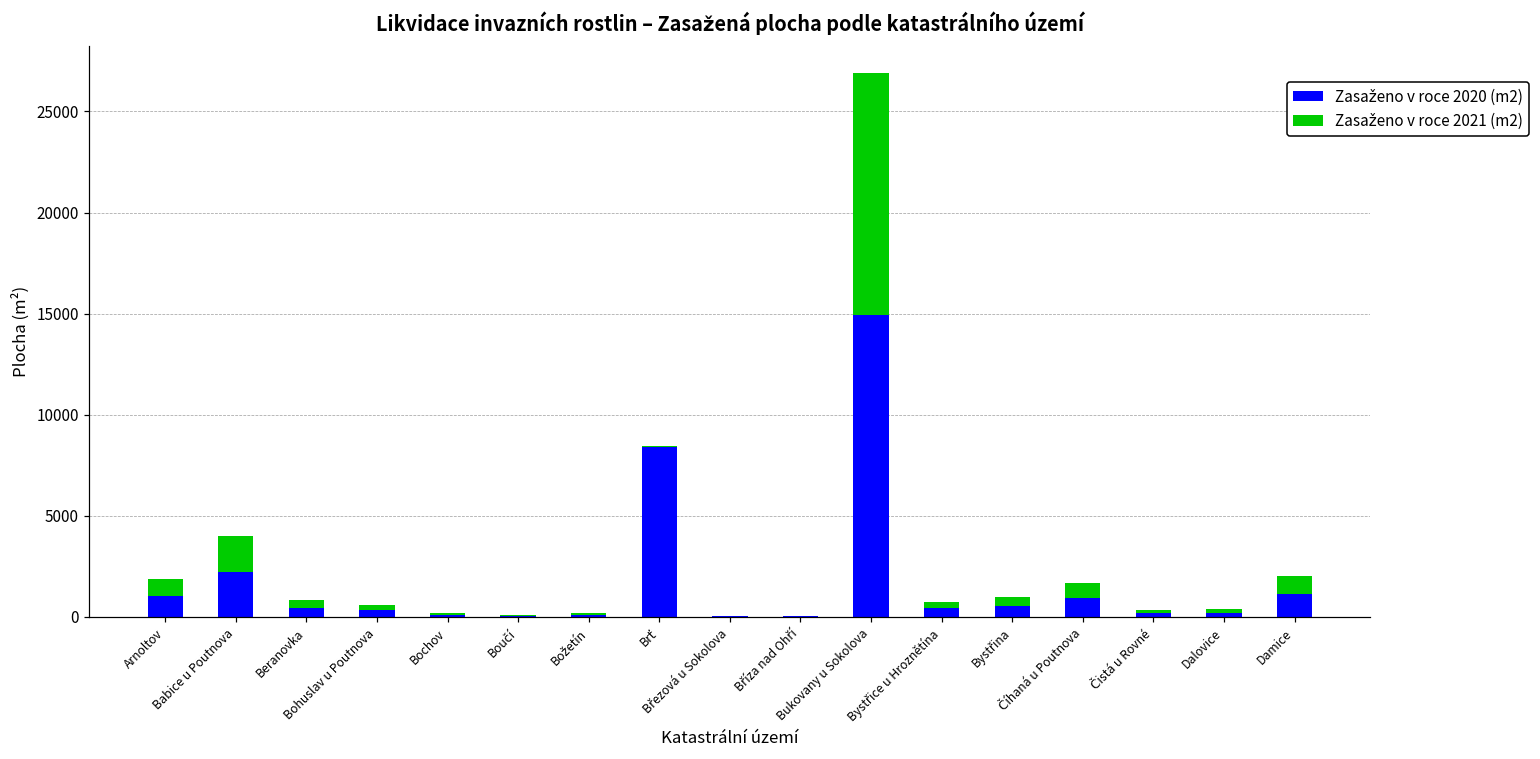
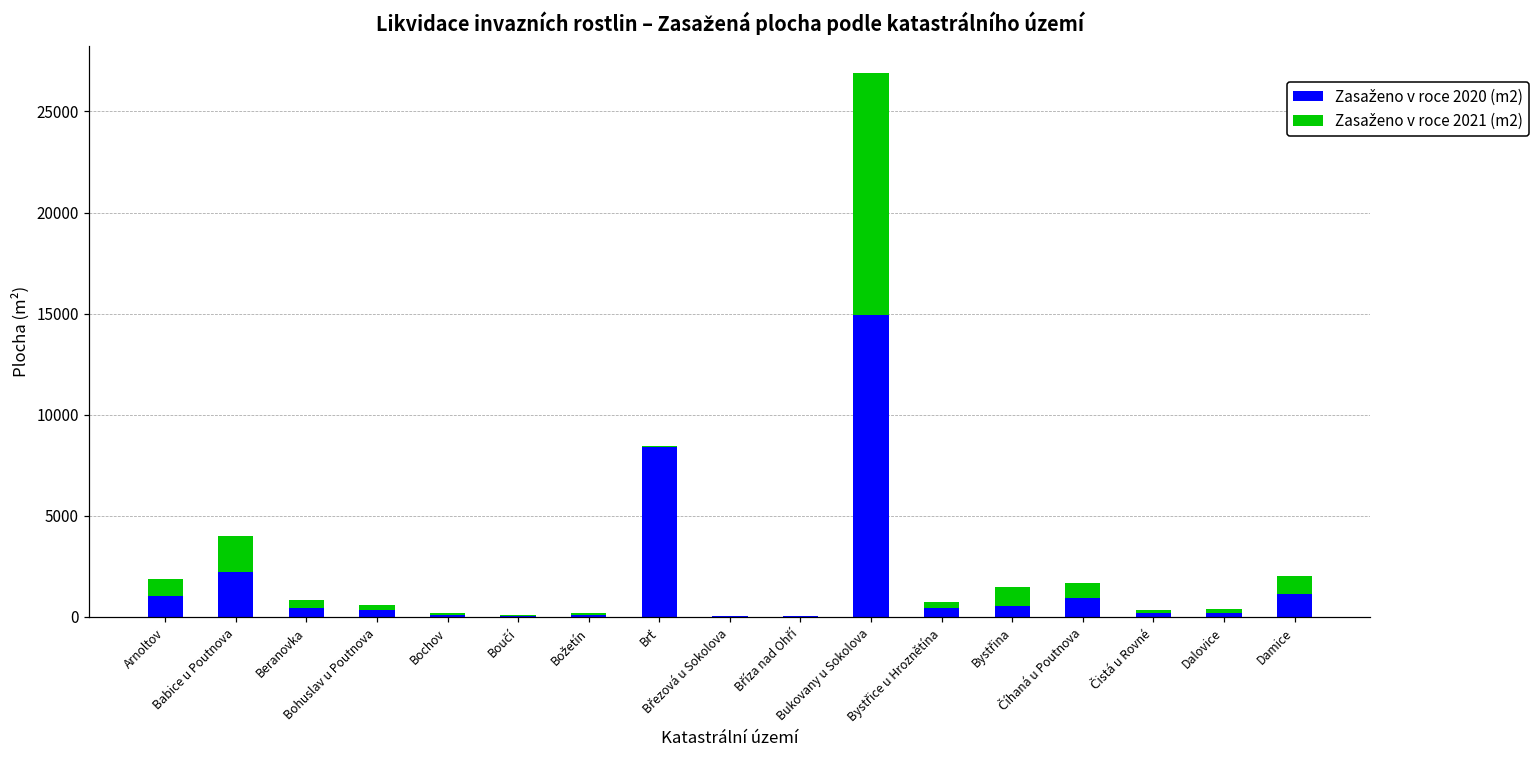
  {
    "Zasaženo v roce 2020 (m2)": {
      "Arnoltov": 1000,
      "Babice u Poutnova": 2200,
      "Beranovka": 400,
      "Bohuslav u Poutnova": 300,
      "Brť": 8400,
      "Bukovany u Sokolova": 14900,
      "Bystřice u Hroznětína": 400,
      "Bystřina": 500,
      "Číhaná u Poutnova": 900,
      "Čistá u Rovné": 200,
      "Dalovice": 200,
      "Damice": 1100
    },
    "Zasaženo v roce 2021 (m2)": {
      "Arnoltov": 800,
      "Babice u Poutnova": 1800,
      "Beranovka": 400,
      "Bohuslav u Poutnova": 300,
      "Bukovany u Sokolova": 12000,
      "Bystřice u Hroznětína": 300,
-     "Bystřina": 400,
+     "Bystřina": 1000,
      "Číhaná u Poutnova": 700,
      "Čistá u Rovné": 100,
      "Dalovice": 200,
      "Damice": 900
    }
  }
